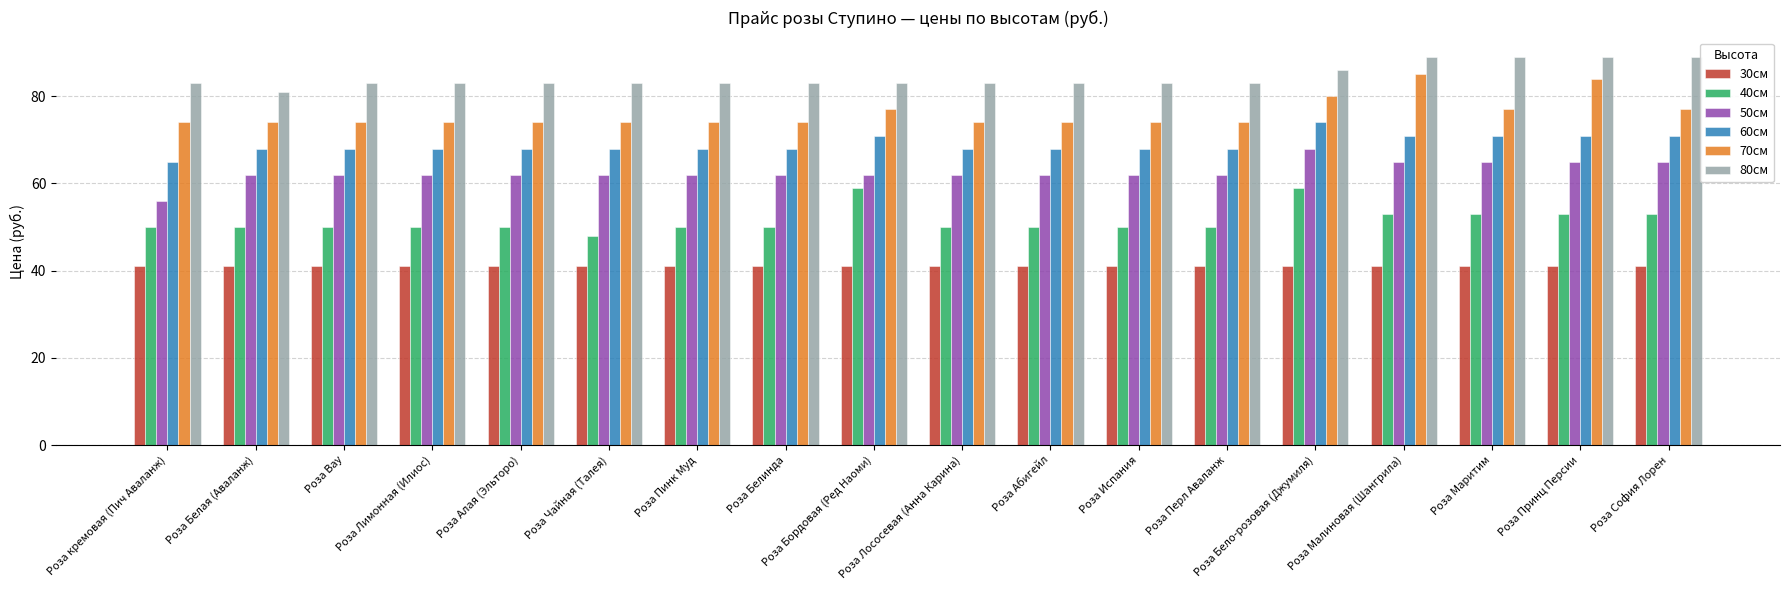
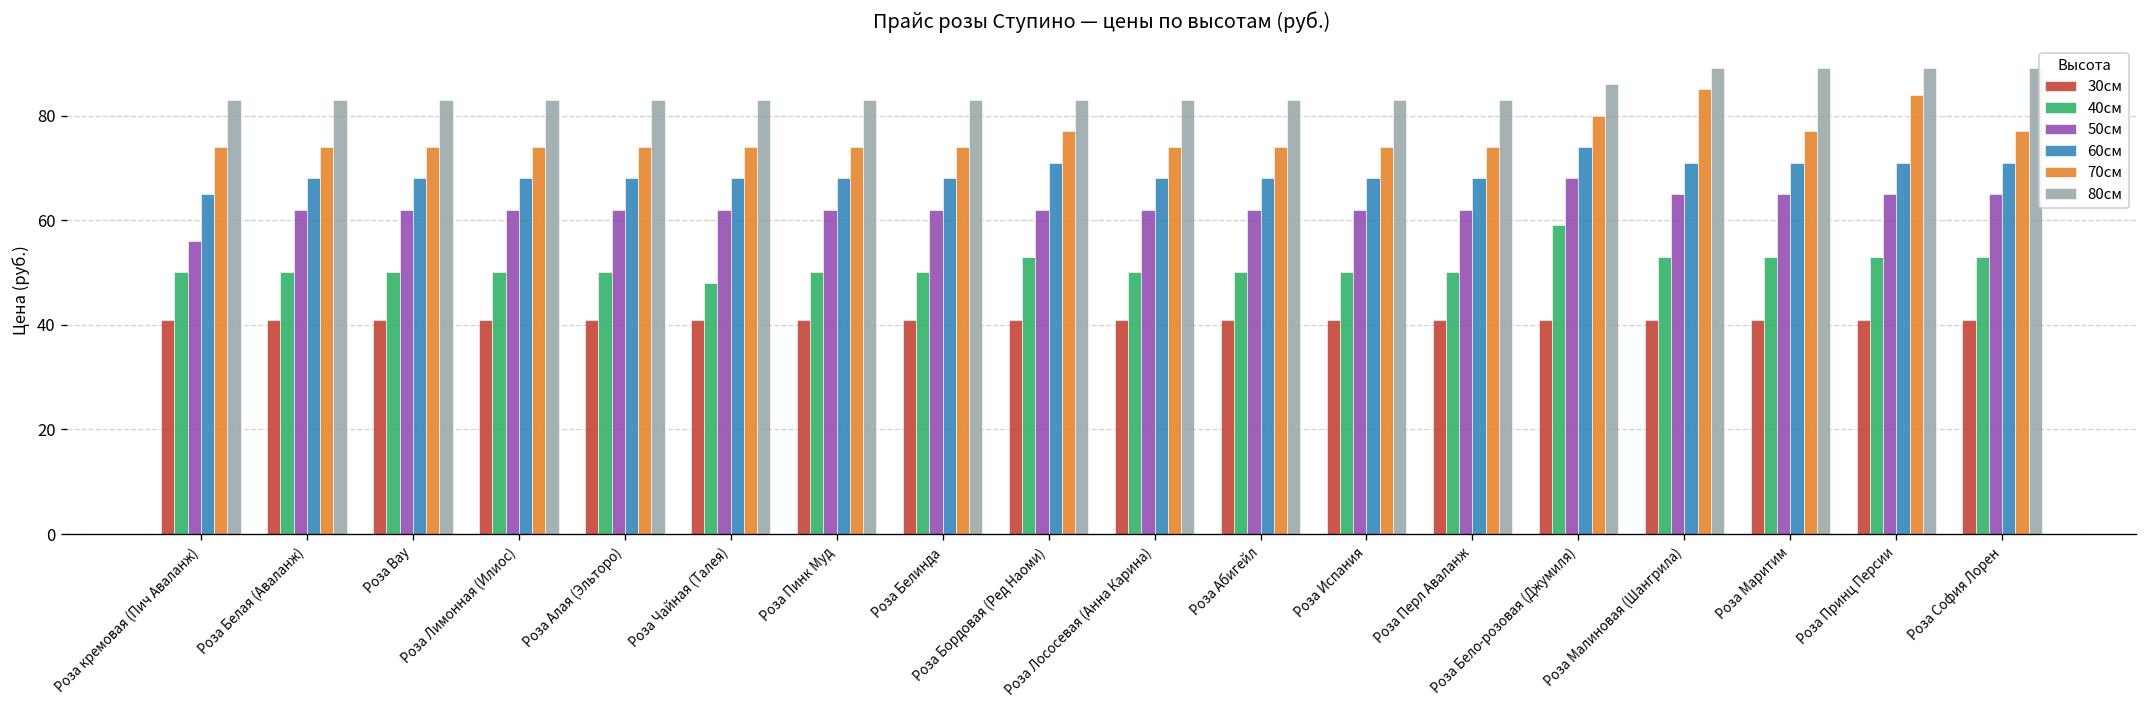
  {
    "30см": {
      "Роза кремовая (Пич Аваланж)": 41,
      "Роза Белая (Аваланж)": 41,
      "Роза Вау": 41,
      "Роза Лимонная (Илиос)": 41,
      "Роза Алая (Эльторо)": 41,
      "Роза Чайная (Талея)": 41,
      "Роза Пинк Муд": 41,
      "Роза Белинда": 41,
      "Роза Бордовая (Ред Наоми)": 41,
      "Роза Лососевая (Анна Карина)": 41,
      "Роза Абигейл": 41,
      "Роза Испания": 41,
      "Роза Перл Аваланж": 41,
      "Роза Бело-розовая (Джумиля)": 41,
      "Роза Малиновая (Шангрила)": 41,
      "Роза Маритим": 41,
      "Роза Принц Персии": 41,
      "Роза София Лорен": 41
    },
    "40см": {
      "Роза кремовая (Пич Аваланж)": 50,
      "Роза Белая (Аваланж)": 50,
      "Роза Вау": 50,
      "Роза Лимонная (Илиос)": 50,
      "Роза Алая (Эльторо)": 50,
      "Роза Чайная (Талея)": 48,
      "Роза Пинк Муд": 50,
      "Роза Белинда": 50,
-     "Роза Бордовая (Ред Наоми)": 59,
+     "Роза Бордовая (Ред Наоми)": 53,
      "Роза Лососевая (Анна Карина)": 50,
      "Роза Абигейл": 50,
      "Роза Испания": 50,
      "Роза Перл Аваланж": 50,
      "Роза Бело-розовая (Джумиля)": 59,
      "Роза Малиновая (Шангрила)": 53,
      "Роза Маритим": 53,
      "Роза Принц Персии": 53,
      "Роза София Лорен": 53
    },
    "50см": {
      "Роза кремовая (Пич Аваланж)": 56,
      "Роза Белая (Аваланж)": 62,
      "Роза Вау": 62,
      "Роза Лимонная (Илиос)": 62,
      "Роза Алая (Эльторо)": 62,
      "Роза Чайная (Талея)": 62,
      "Роза Пинк Муд": 62,
      "Роза Белинда": 62,
      "Роза Бордовая (Ред Наоми)": 62,
      "Роза Лососевая (Анна Карина)": 62,
      "Роза Абигейл": 62,
      "Роза Испания": 62,
      "Роза Перл Аваланж": 62,
      "Роза Бело-розовая (Джумиля)": 68,
      "Роза Малиновая (Шангрила)": 65,
      "Роза Маритим": 65,
      "Роза Принц Персии": 65,
      "Роза София Лорен": 65
    },
    "60см": {
      "Роза кремовая (Пич Аваланж)": 65,
      "Роза Белая (Аваланж)": 68,
      "Роза Вау": 68,
      "Роза Лимонная (Илиос)": 68,
      "Роза Алая (Эльторо)": 68,
      "Роза Чайная (Талея)": 68,
      "Роза Пинк Муд": 68,
      "Роза Белинда": 68,
      "Роза Бордовая (Ред Наоми)": 71,
      "Роза Лососевая (Анна Карина)": 68,
      "Роза Абигейл": 68,
      "Роза Испания": 68,
      "Роза Перл Аваланж": 68,
      "Роза Бело-розовая (Джумиля)": 74,
      "Роза Малиновая (Шангрила)": 71,
      "Роза Маритим": 71,
      "Роза Принц Персии": 71,
      "Роза София Лорен": 71
    },
    "70см": {
      "Роза кремовая (Пич Аваланж)": 74,
      "Роза Белая (Аваланж)": 74,
      "Роза Вау": 74,
      "Роза Лимонная (Илиос)": 74,
      "Роза Алая (Эльторо)": 74,
      "Роза Чайная (Талея)": 74,
      "Роза Пинк Муд": 74,
      "Роза Белинда": 74,
      "Роза Бордовая (Ред Наоми)": 77,
      "Роза Лососевая (Анна Карина)": 74,
      "Роза Абигейл": 74,
      "Роза Испания": 74,
      "Роза Перл Аваланж": 74,
      "Роза Бело-розовая (Джумиля)": 80,
      "Роза Малиновая (Шангрила)": 85,
      "Роза Маритим": 77,
      "Роза Принц Персии": 84,
      "Роза София Лорен": 77
    },
    "80см": {
      "Роза кремовая (Пич Аваланж)": 83,
-     "Роза Белая (Аваланж)": 81,
+     "Роза Белая (Аваланж)": 83,
      "Роза Вау": 83,
      "Роза Лимонная (Илиос)": 83,
      "Роза Алая (Эльторо)": 83,
      "Роза Чайная (Талея)": 83,
      "Роза Пинк Муд": 83,
      "Роза Белинда": 83,
      "Роза Бордовая (Ред Наоми)": 83,
      "Роза Лососевая (Анна Карина)": 83,
      "Роза Абигейл": 83,
      "Роза Испания": 83,
      "Роза Перл Аваланж": 83,
      "Роза Бело-розовая (Джумиля)": 86,
      "Роза Малиновая (Шангрила)": 89,
      "Роза Маритим": 89,
      "Роза Принц Персии": 89,
      "Роза София Лорен": 89
    }
  }
